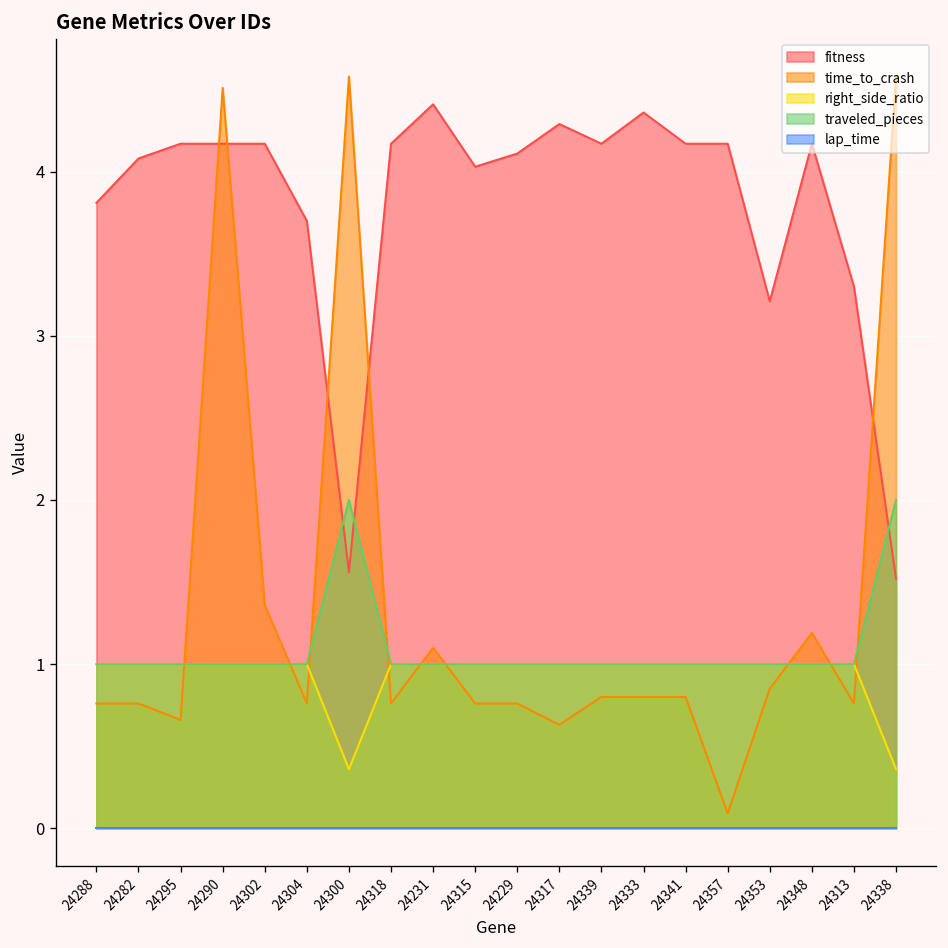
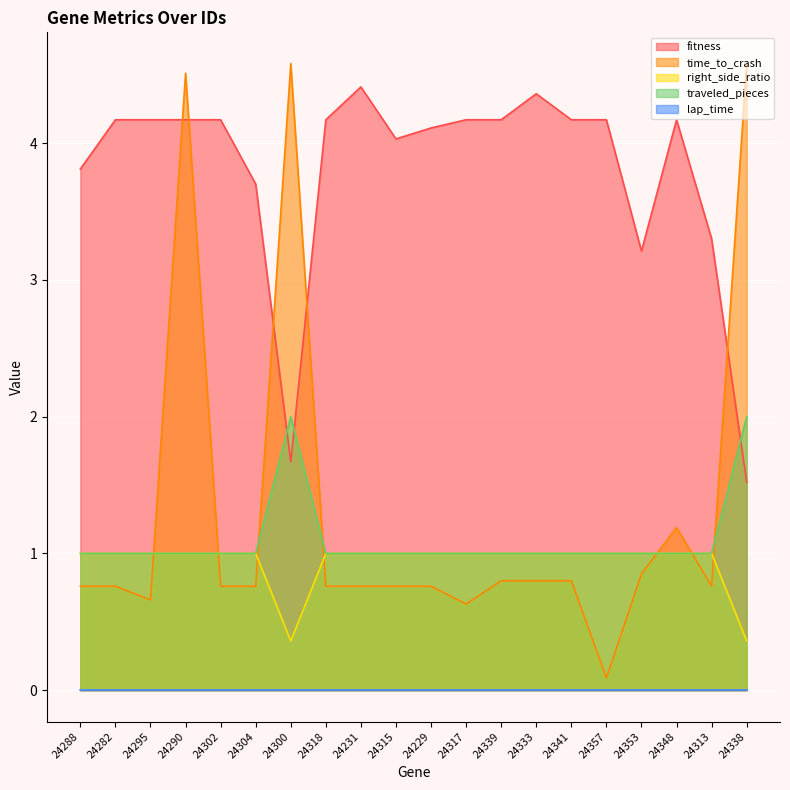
  {
    "fitness": {
      "24288": 3.81,
-     "24282": 4.08,
+     "24282": 4.17,
      "24295": 4.17,
      "24290": 4.17,
      "24302": 4.17,
      "24304": 3.70,
-     "24300": 1.56,
+     "24300": 1.67,
      "24318": 4.17,
      "24231": 4.41,
      "24315": 4.03,
      "24229": 4.11,
-     "24317": 4.29,
+     "24317": 4.17,
      "24339": 4.17,
      "24333": 4.36,
      "24341": 4.17,
      "24357": 4.17,
      "24353": 3.21,
      "24348": 4.17,
      "24313": 3.30,
      "24338": 1.52
    },
    "time_to_crash": {
      "24288": 0.76,
      "24282": 0.76,
      "24295": 0.66,
      "24290": 4.51,
-     "24302": 1.36,
+     "24302": 0.76,
      "24304": 0.76,
      "24300": 4.58,
      "24318": 0.76,
-     "24231": 1.10,
+     "24231": 0.76,
      "24315": 0.76,
      "24229": 0.76,
      "24317": 0.63,
      "24339": 0.80,
      "24333": 0.80,
      "24341": 0.80,
      "24357": 0.09,
      "24353": 0.85,
      "24348": 1.19,
      "24313": 0.76
    },
    "right_side_ratio": {
      "24300": 0.36,
      "24338": 0.36
    },
    "traveled_pieces": {
      "24300": 2.00,
      "24338": 2.00
    },
    "lap_time": {
      "24288": 0.00,
      "24282": 0.00,
      "24295": 0.00,
      "24290": 0.00,
      "24302": 0.00,
      "24304": 0.00,
      "24300": 0.00,
      "24318": 0.00,
      "24231": 0.00,
      "24315": 0.00,
      "24229": 0.00,
      "24317": 0.00,
      "24339": 0.00,
      "24333": 0.00,
      "24341": 0.00,
      "24357": 0.00,
      "24353": 0.00,
      "24348": 0.00,
      "24313": 0.00,
      "24338": 0.00
    }
  }
